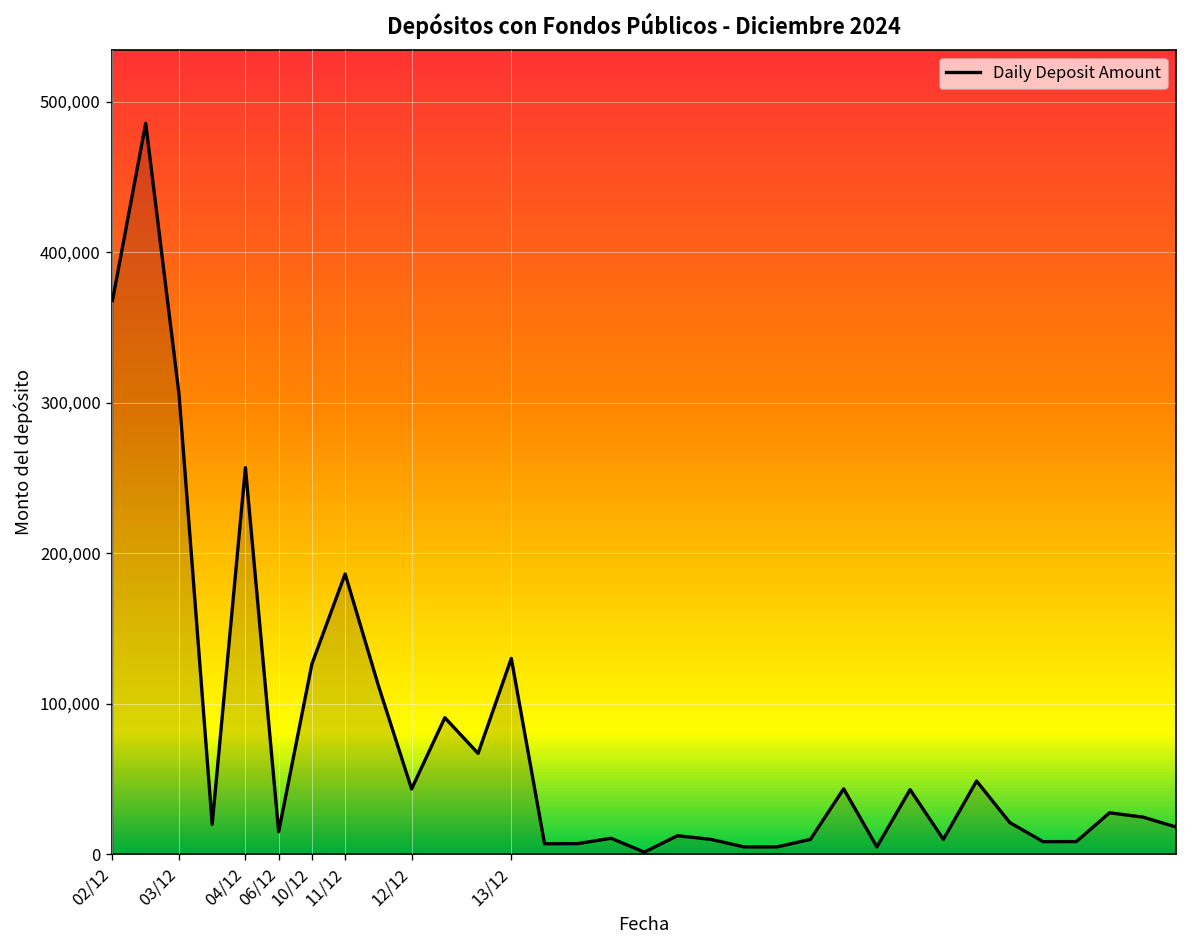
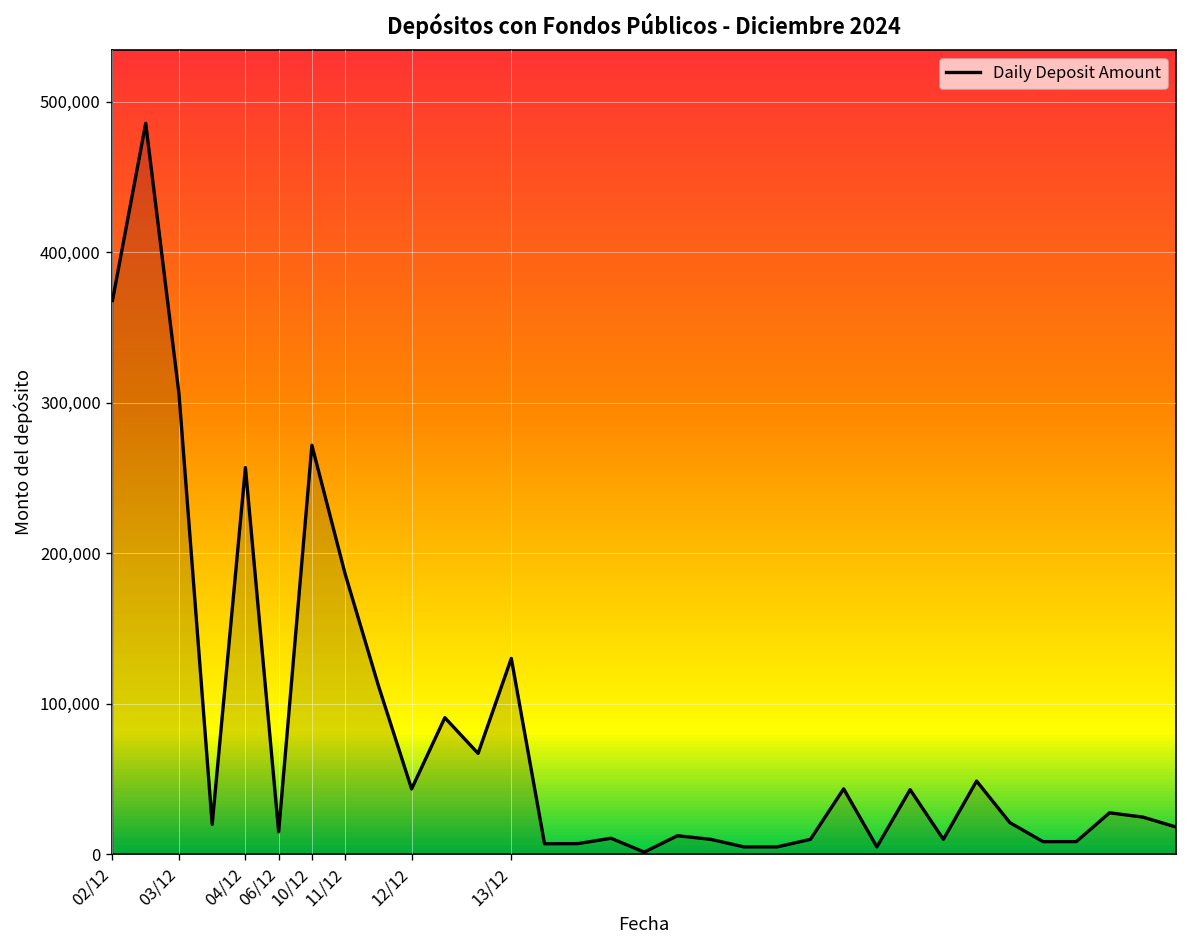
  {
    "04/12": "257,000",
    "06/12": "15,000",
-   "10/12": "126,000"
+   "10/12": "272,000"
  }
